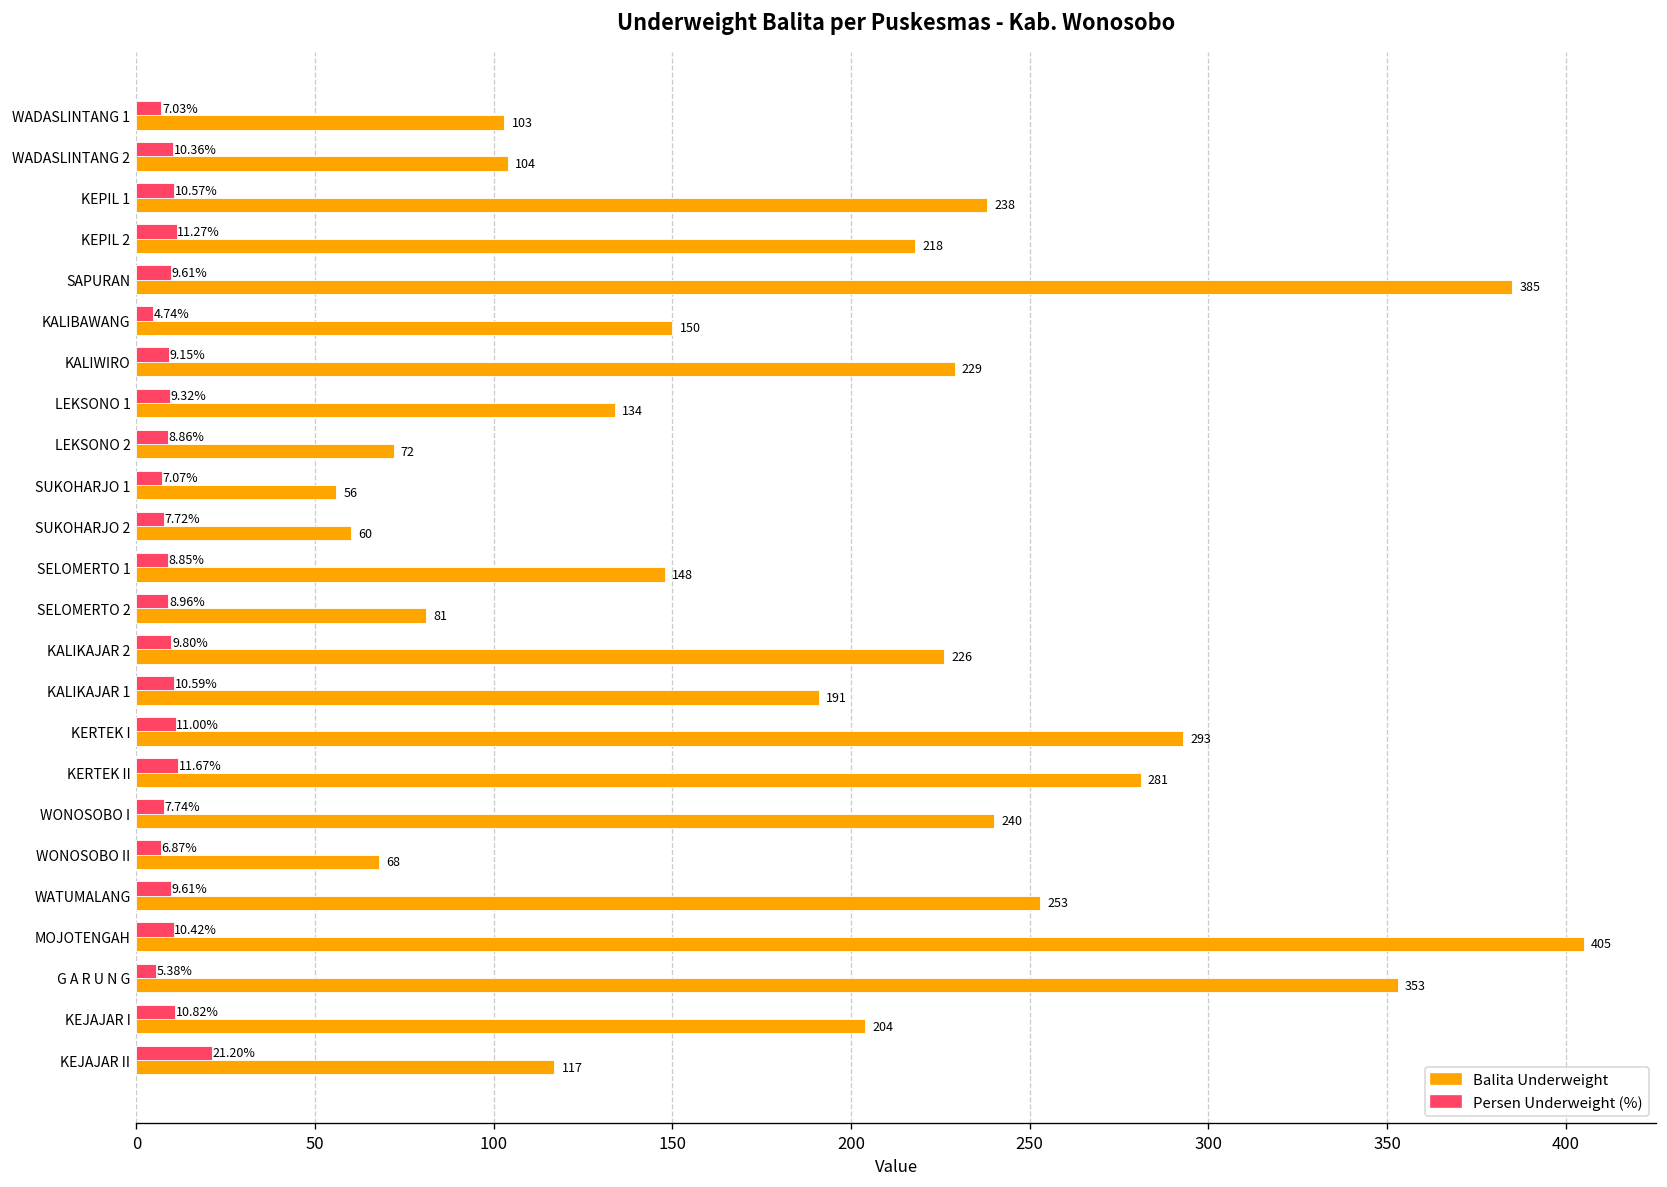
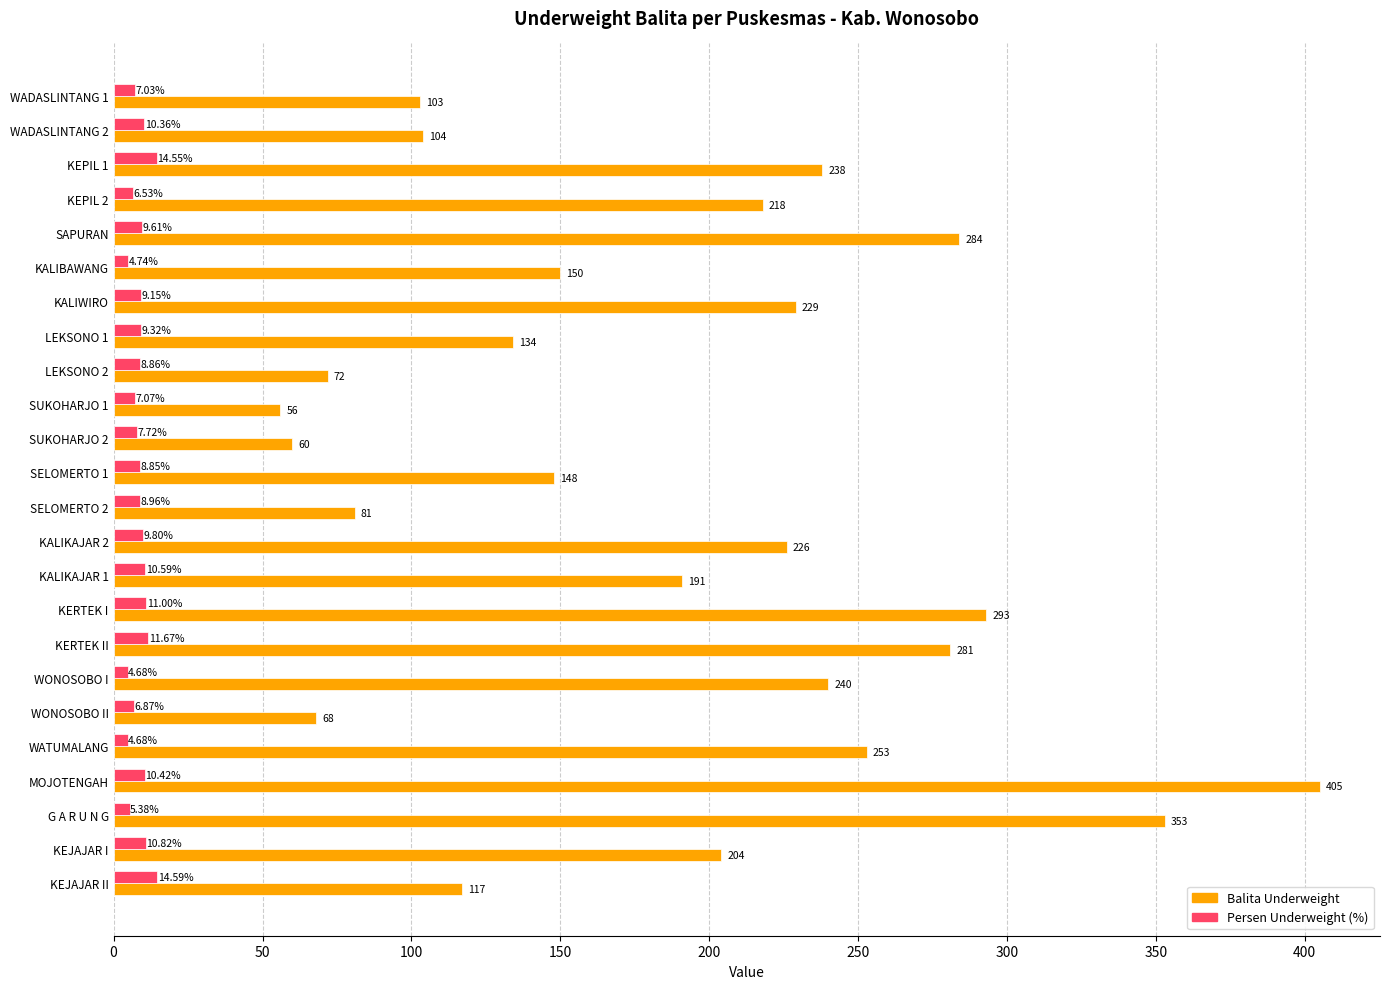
  {
    "Balita Underweight": {
      "WADASLINTANG 1": "103",
      "WADASLINTANG 2": "104",
      "KEPIL 1": "238",
      "KEPIL 2": "218",
-     "SAPURAN": "385",
+     "SAPURAN": "284",
      "KALIBAWANG": "150",
      "KALIWIRO": "229",
      "LEKSONO 1": "134",
      "LEKSONO 2": "72",
      "SUKOHARJO 1": "56",
      "SUKOHARJO 2": "60",
      "SELOMERTO 1": "148",
      "SELOMERTO 2": "81",
      "KALIKAJAR 2": "226",
      "KALIKAJAR 1": "191",
      "KERTEK I": "293",
      "KERTEK II": "281",
      "WONOSOBO I": "240",
      "WONOSOBO II": "68",
      "WATUMALANG": "253",
      "MOJOTENGAH": "405",
      "G A R U N G": "353",
      "KEJAJAR I": "204",
      "KEJAJAR II": "117"
    },
    "Persen Underweight (%)": {
      "WADASLINTANG 1": "7.03%",
      "WADASLINTANG 2": "10.36%",
-     "KEPIL 1": "10.57%",
-     "KEPIL 2": "11.27%",
+     "KEPIL 1": "14.55%",
+     "KEPIL 2": "6.53%",
      "SAPURAN": "9.61%",
      "KALIBAWANG": "4.74%",
      "KALIWIRO": "9.15%",
      "LEKSONO 1": "9.32%",
      "LEKSONO 2": "8.86%",
      "SUKOHARJO 1": "7.07%",
      "SUKOHARJO 2": "7.72%",
      "SELOMERTO 1": "8.85%",
      "SELOMERTO 2": "8.96%",
      "KALIKAJAR 2": "9.80%",
      "KALIKAJAR 1": "10.59%",
      "KERTEK I": "11.00%",
      "KERTEK II": "11.67%",
-     "WONOSOBO I": "7.74%",
+     "WONOSOBO I": "4.68%",
      "WONOSOBO II": "6.87%",
-     "WATUMALANG": "9.61%",
+     "WATUMALANG": "4.68%",
      "MOJOTENGAH": "10.42%",
      "G A R U N G": "5.38%",
      "KEJAJAR I": "10.82%",
-     "KEJAJAR II": "21.20%"
+     "KEJAJAR II": "14.59%"
    }
  }
